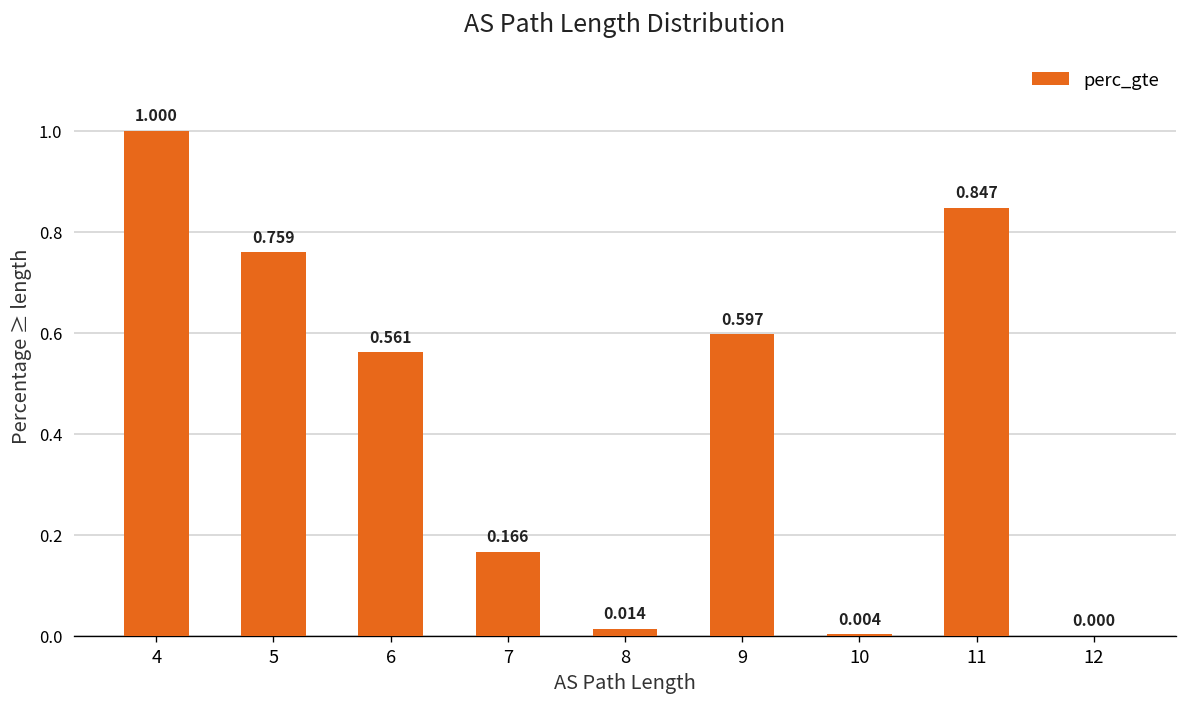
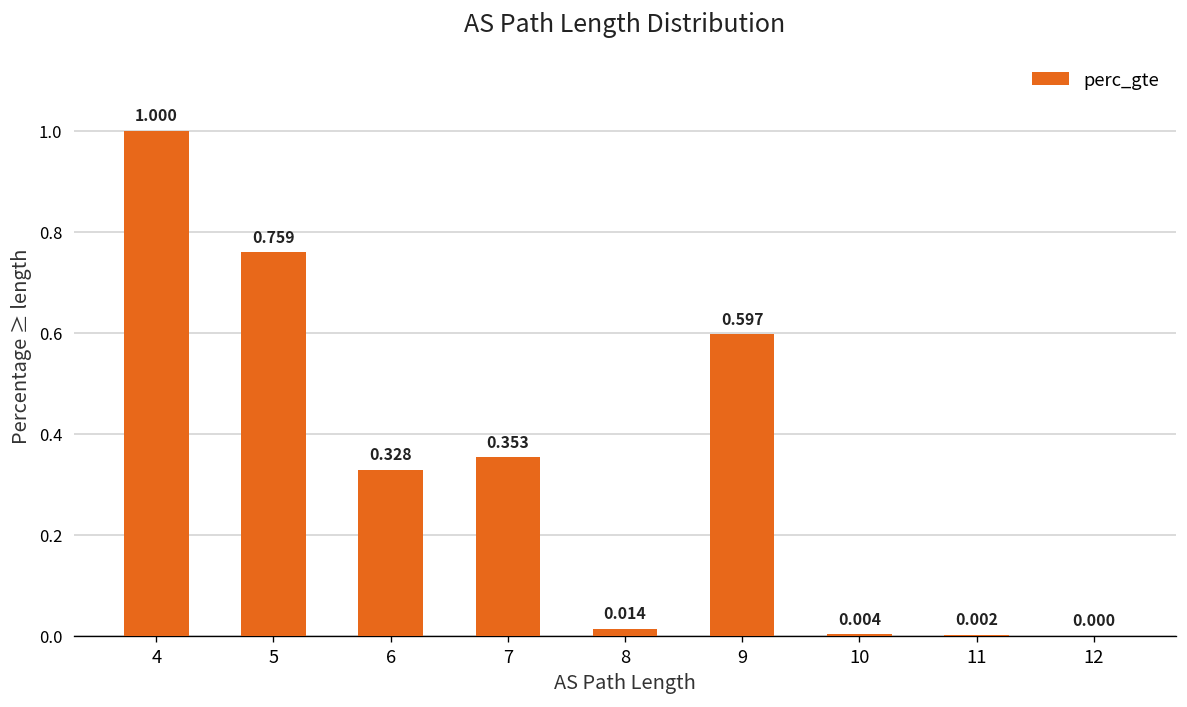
  {
    "4": 1.000,
    "5": 0.759,
-   "6": 0.561,
-   "7": 0.166,
+   "6": 0.328,
+   "7": 0.353,
    "8": 0.014,
    "9": 0.597,
    "10": 0.004,
-   "11": 0.847,
+   "11": 0.002,
    "12": 0.000
  }
